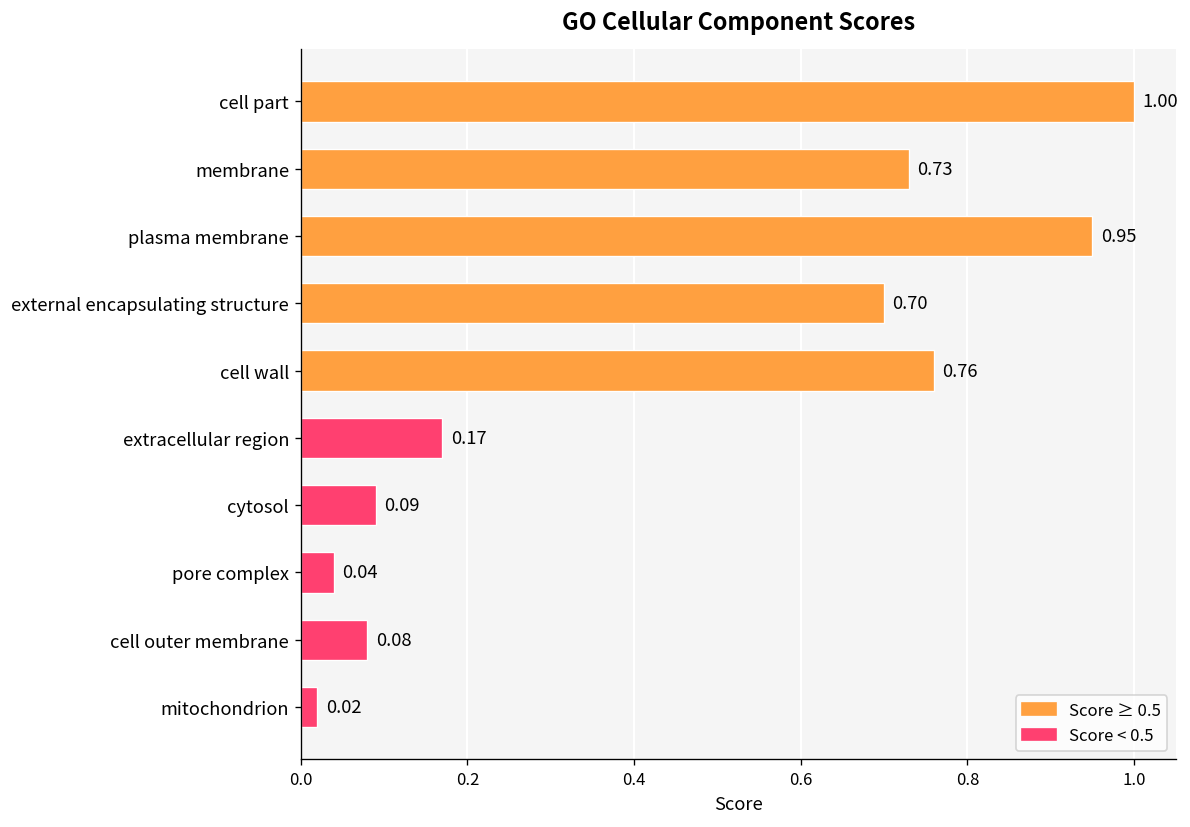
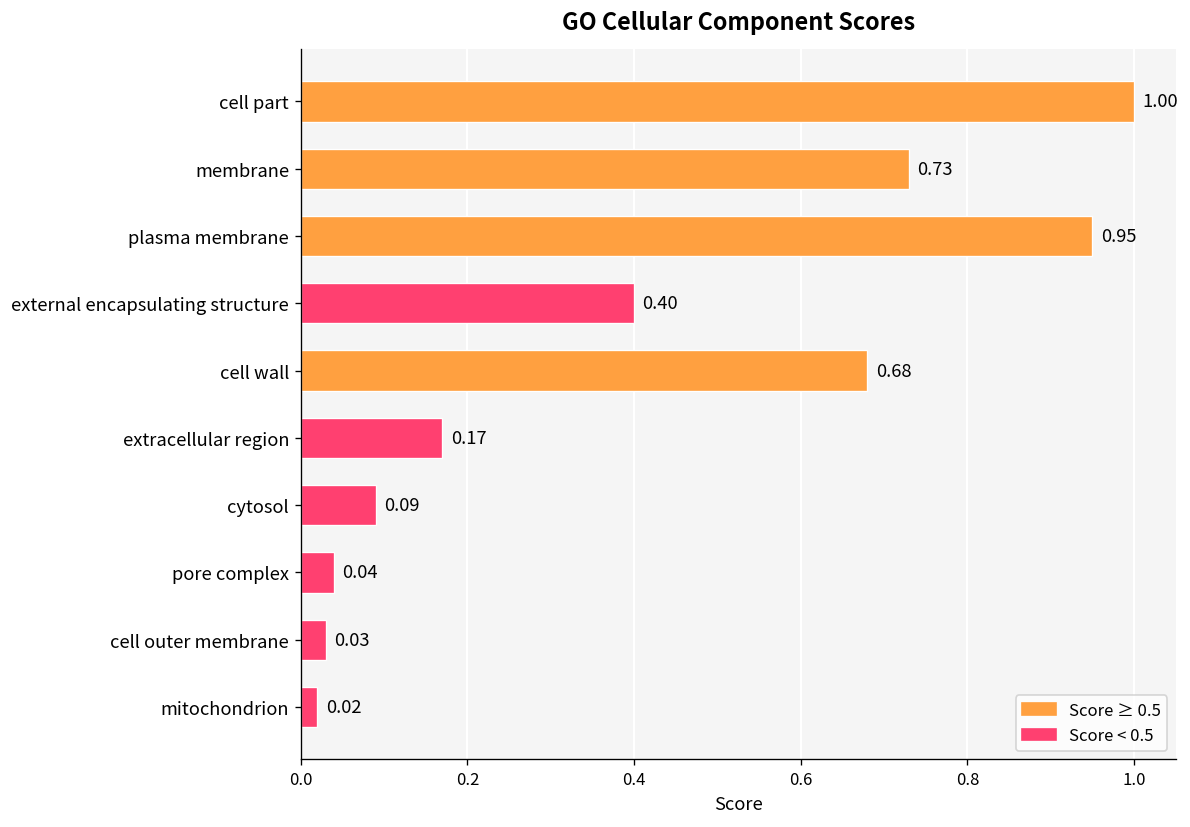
  {
    "cell part": 1.00,
    "membrane": 0.73,
    "plasma membrane": 0.95,
-   "external encapsulating structure": 0.70,
-   "cell wall": 0.76,
+   "external encapsulating structure": 0.40,
+   "cell wall": 0.68,
    "extracellular region": 0.17,
    "cytosol": 0.09,
    "pore complex": 0.04,
-   "cell outer membrane": 0.08,
+   "cell outer membrane": 0.03,
    "mitochondrion": 0.02
  }
